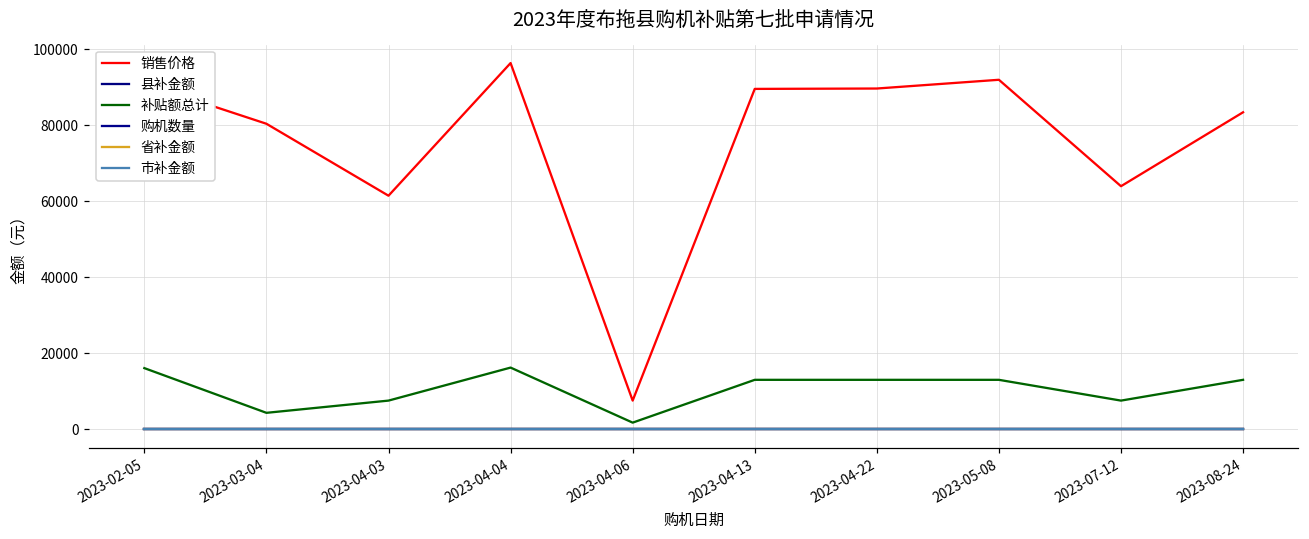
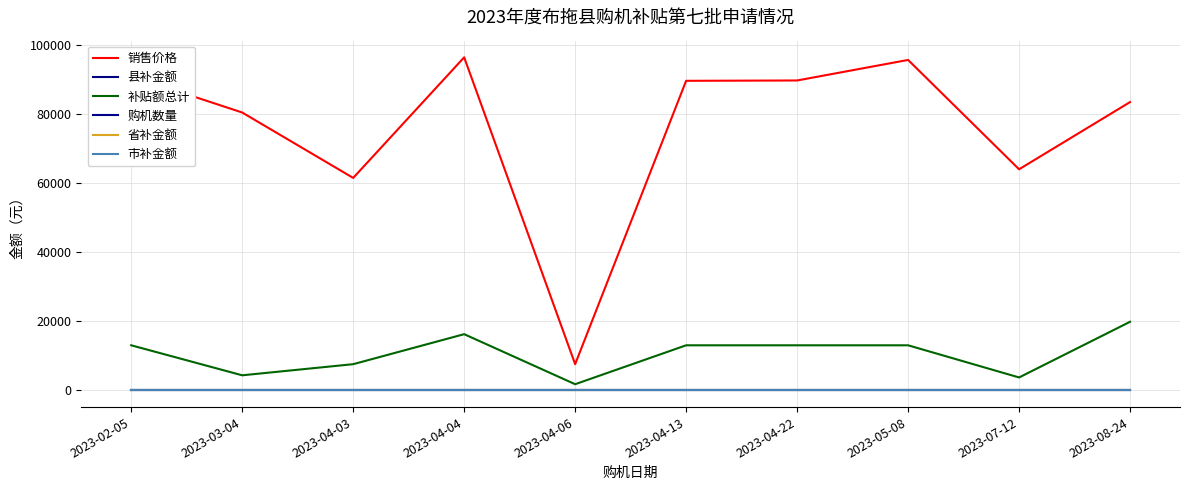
  {
    "销售价格": {
      "2023-03-04": 80000,
      "2023-04-03": 62000,
      "2023-04-04": 96000,
      "2023-04-06": 8000,
      "2023-04-13": 90000,
      "2023-04-22": 90000,
-     "2023-05-08": 92000,
+     "2023-05-08": 96000,
      "2023-07-12": 64000,
      "2023-08-24": 83000
    },
    "市补金额": {
      "2023-02-05": 0,
      "2023-03-04": 0,
      "2023-04-03": 0,
      "2023-04-04": 0,
      "2023-04-06": 0,
      "2023-04-13": 0,
      "2023-04-22": 0,
      "2023-05-08": 0,
      "2023-07-12": 0,
      "2023-08-24": 0
    },
    "补贴额总计": {
-     "2023-02-05": 16000,
+     "2023-02-05": 13000,
      "2023-03-04": 4000,
      "2023-04-03": 8000,
      "2023-04-04": 16000,
      "2023-04-06": 2000,
      "2023-04-13": 13000,
      "2023-04-22": 13000,
      "2023-05-08": 13000,
-     "2023-07-12": 8000,
-     "2023-08-24": 13000
+     "2023-07-12": 4000,
+     "2023-08-24": 20000
    }
  }
